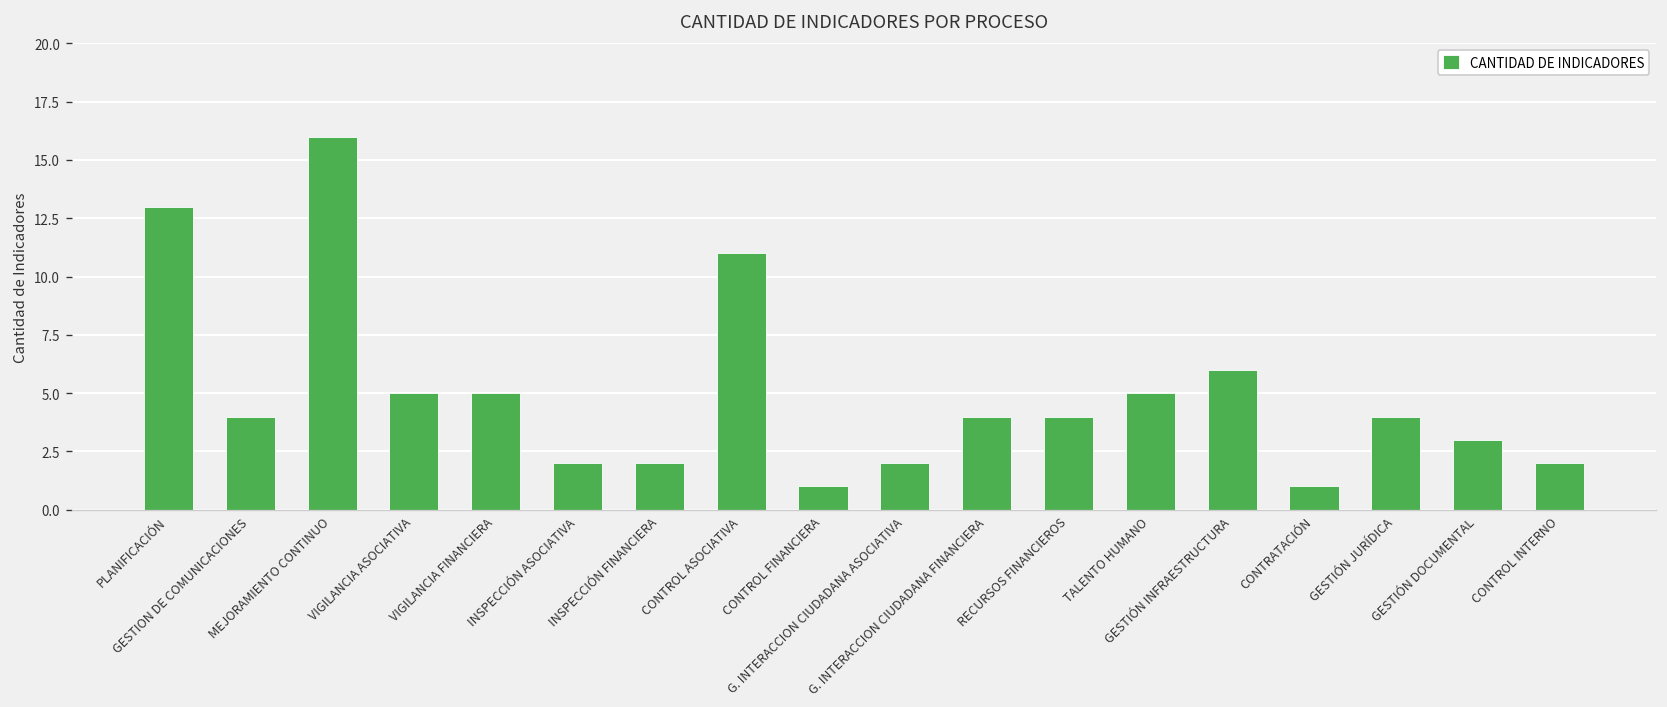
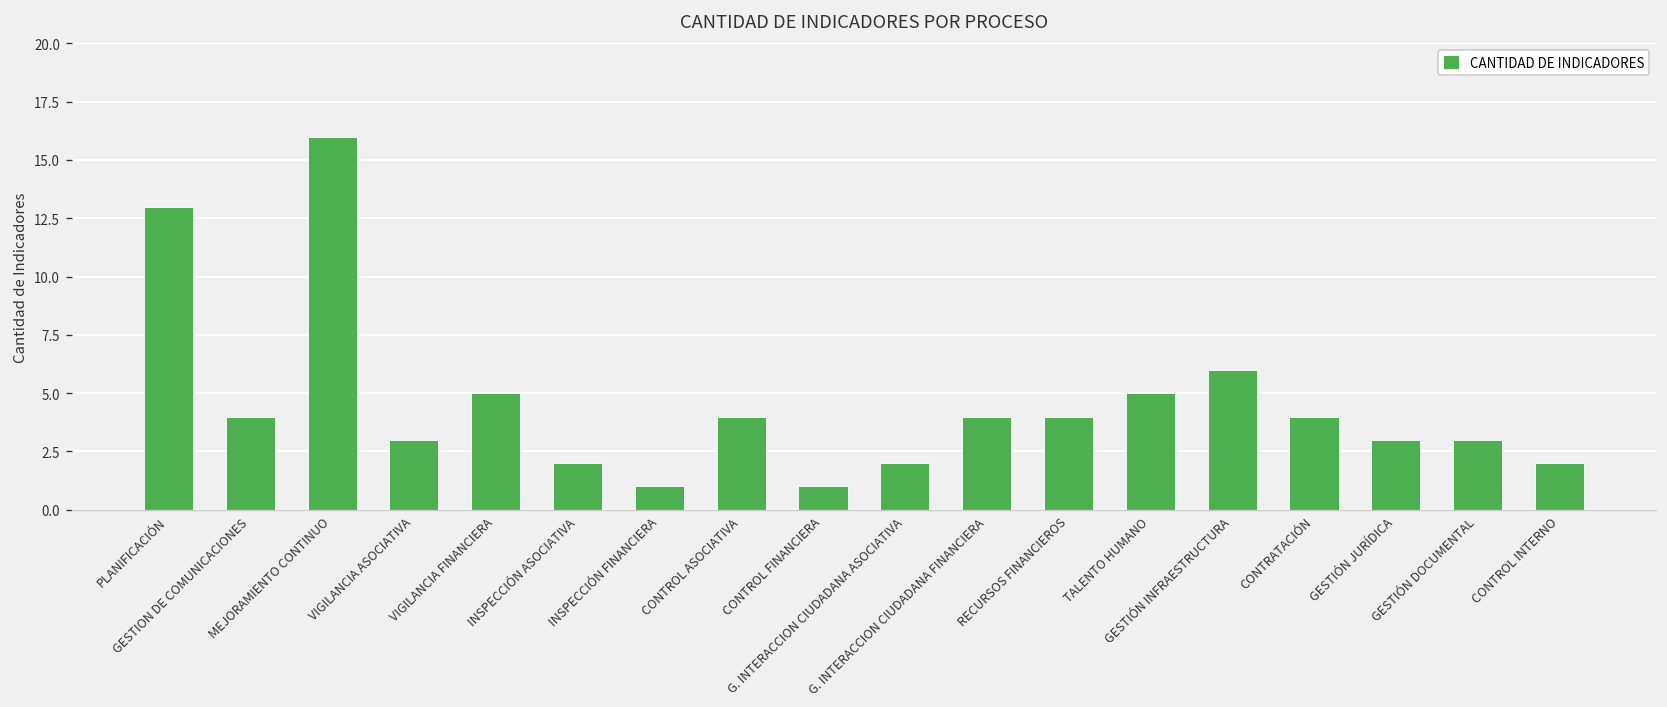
  {
    "PLANIFICACIÓN": 13,
    "GESTION DE COMUNICACIONES": 4,
    "MEJORAMIENTO CONTINUO": 16,
-   "VIGILANCIA ASOCIATIVA": 5,
+   "VIGILANCIA ASOCIATIVA": 3,
    "VIGILANCIA FINANCIERA": 5,
    "INSPECCIÓN ASOCIATIVA": 2,
-   "INSPECCIÓN FINANCIERA": 2,
-   "CONTROL ASOCIATIVA": 11,
+   "INSPECCIÓN FINANCIERA": 1,
+   "CONTROL ASOCIATIVA": 4,
    "CONTROL FINANCIERA": 1,
    "G. INTERACCION CIUDADANA ASOCIATIVA": 2,
    "G. INTERACCION CIUDADANA FINANCIERA": 4,
    "RECURSOS FINANCIEROS": 4,
    "TALENTO HUMANO": 5,
    "GESTIÓN INFRAESTRUCTURA": 6,
-   "CONTRATACIÓN": 1,
-   "GESTIÓN JURÍDICA": 4,
+   "CONTRATACIÓN": 4,
+   "GESTIÓN JURÍDICA": 3,
    "GESTIÓN DOCUMENTAL": 3,
    "CONTROL INTERNO": 2
  }
